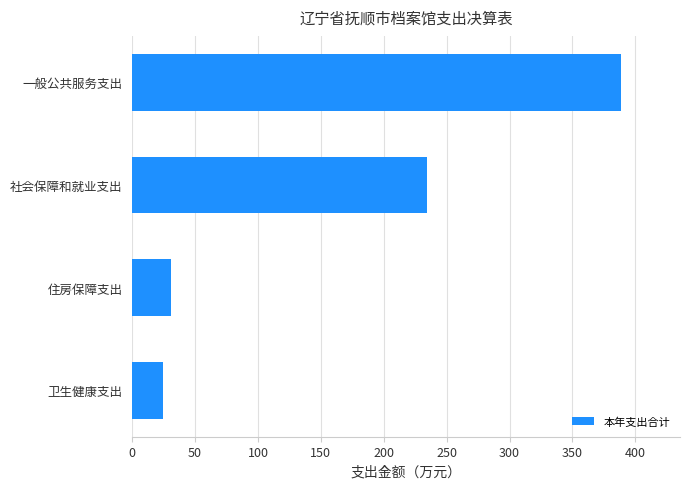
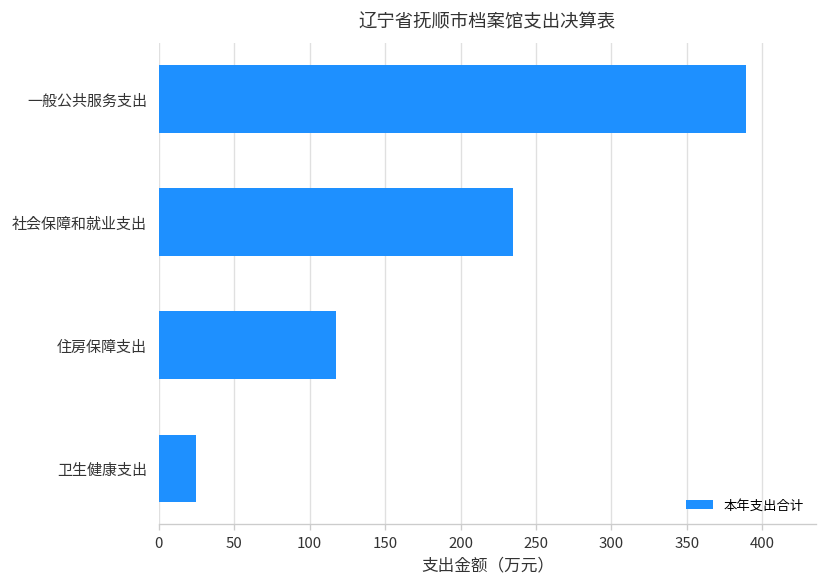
  {
    "一般公共服务支出": 389,
    "社会保障和就业支出": 235,
-   "住房保障支出": 31,
+   "住房保障支出": 118,
    "卫生健康支出": 25
  }
